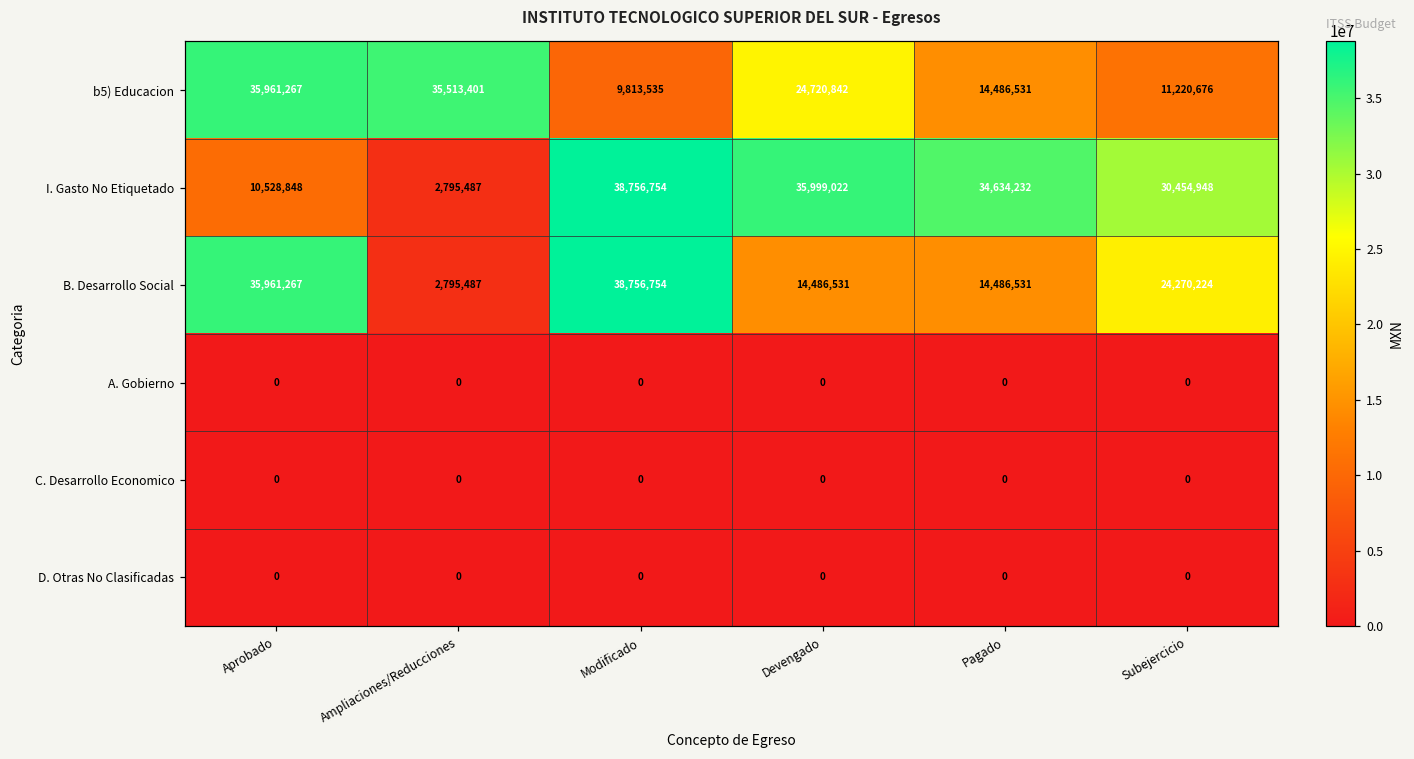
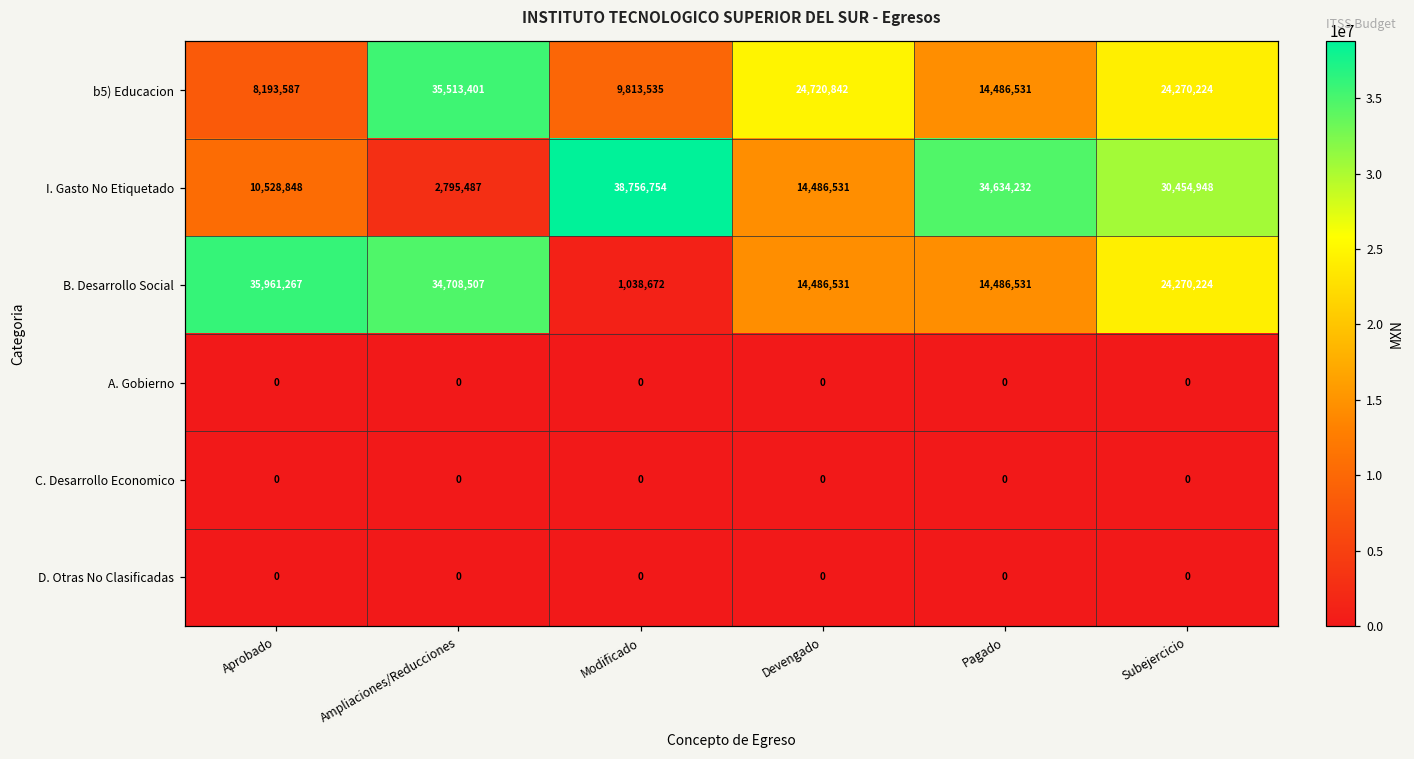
  {
    "b5) Educacion": {
-     "Aprobado": "35,961,267",
+     "Aprobado": "8,193,587",
      "Ampliaciones/Reducciones": "35,513,401",
      "Modificado": "9,813,535",
      "Devengado": "24,720,842",
      "Pagado": "14,486,531",
-     "Subejercicio": "11,220,676"
+     "Subejercicio": "24,270,224"
    },
    "I. Gasto No Etiquetado": {
      "Aprobado": "10,528,848",
      "Ampliaciones/Reducciones": "2,795,487",
      "Modificado": "38,756,754",
-     "Devengado": "35,999,022",
+     "Devengado": "14,486,531",
      "Pagado": "34,634,232",
      "Subejercicio": "30,454,948"
    },
    "B. Desarrollo Social": {
      "Aprobado": "35,961,267",
-     "Ampliaciones/Reducciones": "2,795,487",
-     "Modificado": "38,756,754",
+     "Ampliaciones/Reducciones": "34,708,507",
+     "Modificado": "1,038,672",
      "Devengado": "14,486,531",
      "Pagado": "14,486,531",
      "Subejercicio": "24,270,224"
    },
    "A. Gobierno": {
      "Aprobado": "0",
      "Ampliaciones/Reducciones": "0",
      "Modificado": "0",
      "Devengado": "0",
      "Pagado": "0",
      "Subejercicio": "0"
    },
    "C. Desarrollo Economico": {
      "Aprobado": "0",
      "Ampliaciones/Reducciones": "0",
      "Modificado": "0",
      "Devengado": "0",
      "Pagado": "0",
      "Subejercicio": "0"
    },
    "D. Otras No Clasificadas": {
      "Aprobado": "0",
      "Ampliaciones/Reducciones": "0",
      "Modificado": "0",
      "Devengado": "0",
      "Pagado": "0",
      "Subejercicio": "0"
    }
  }
